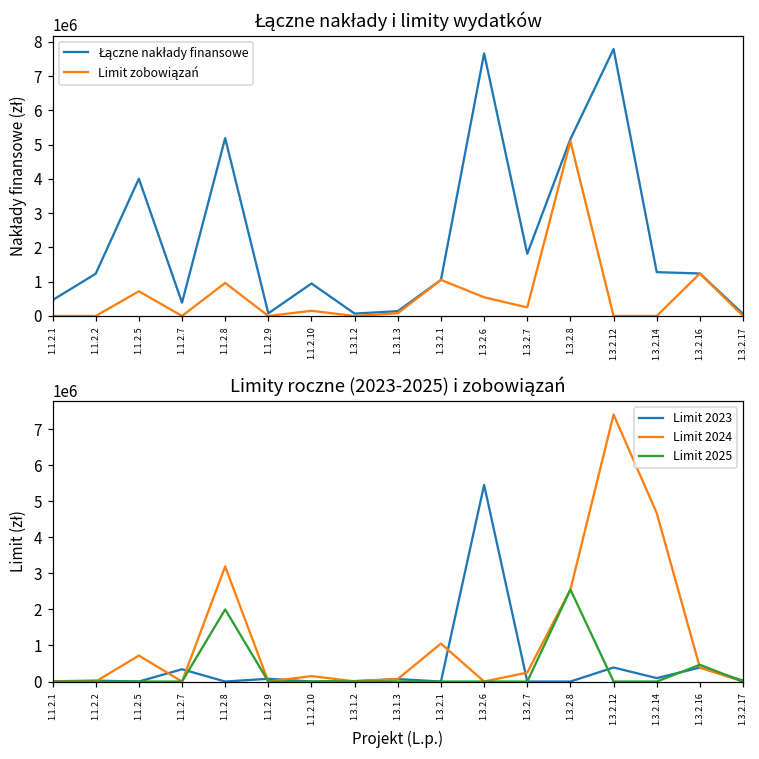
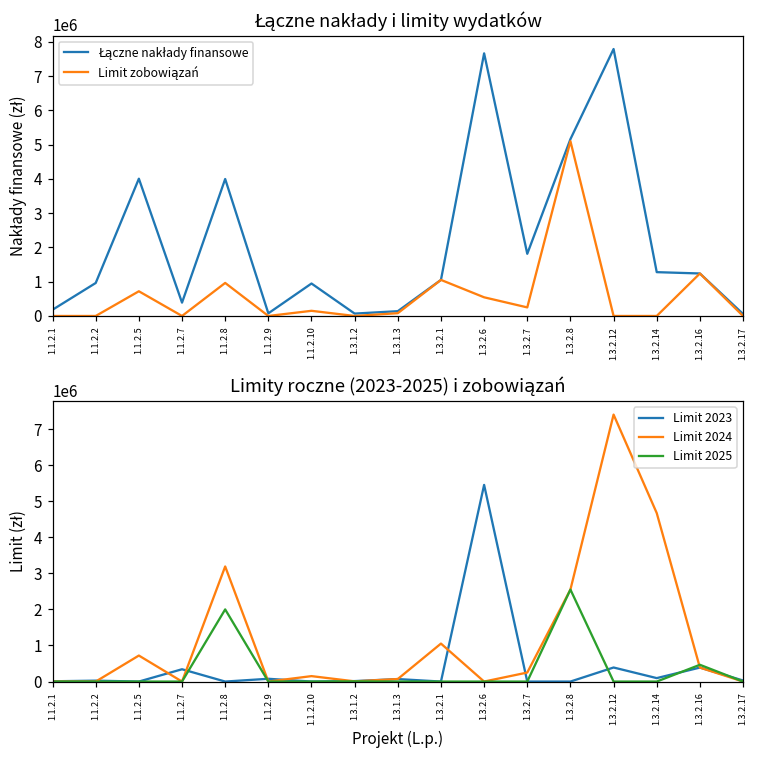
  {
    "Łączne nakłady i limity wydatków": {
      "Łączne nakłady finansowe": {
-       "1.1.2.1": 500000,
-       "1.1.2.2": 1200000,
+       "1.1.2.1": 200000,
+       "1.1.2.2": 1000000,
        "1.1.2.5": 4000000,
        "1.1.2.7": 400000,
-       "1.1.2.8": 5200000,
+       "1.1.2.8": 4000000,
        "1.1.2.10": 900000,
        "1.3.2.6": 7700000,
        "1.3.2.7": 1800000,
        "1.3.2.12": 7800000,
        "1.3.2.14": 1300000
      },
      "Limit zobowiązań": {
        "1.1.2.1": 0,
        "1.1.2.2": 0,
        "1.1.2.5": 700000,
        "1.1.2.7": 0,
        "1.1.2.8": 1000000,
        "1.1.2.10": 200000,
        "1.3.2.6": 500000,
        "1.3.2.7": 300000,
        "1.3.2.12": 0,
        "1.3.2.14": 0
      }
    },
    "Limity roczne (2023-2025) i zobowiązań": {
      "Limit 2023": {
        "1.1.2.7": 300000,
        "1.1.2.8": 0,
        "1.3.2.6": 5500000,
        "1.3.2.8": 0,
        "1.3.2.12": 400000,
        "1.3.2.14": 100000
      },
      "Limit 2024": {
        "1.1.2.5": 700000,
        "1.1.2.8": 3200000,
        "1.1.2.10": 200000,
        "1.3.2.1": 1100000,
        "1.3.2.7": 300000,
        "1.3.2.12": 7400000,
        "1.3.2.14": 4700000
      },
      "Limit 2025": {
        "1.1.2.8": 2000000,
        "1.3.2.12": 0,
        "1.3.2.14": 0,
        "1.3.2.16": 500000
      }
    }
  }
